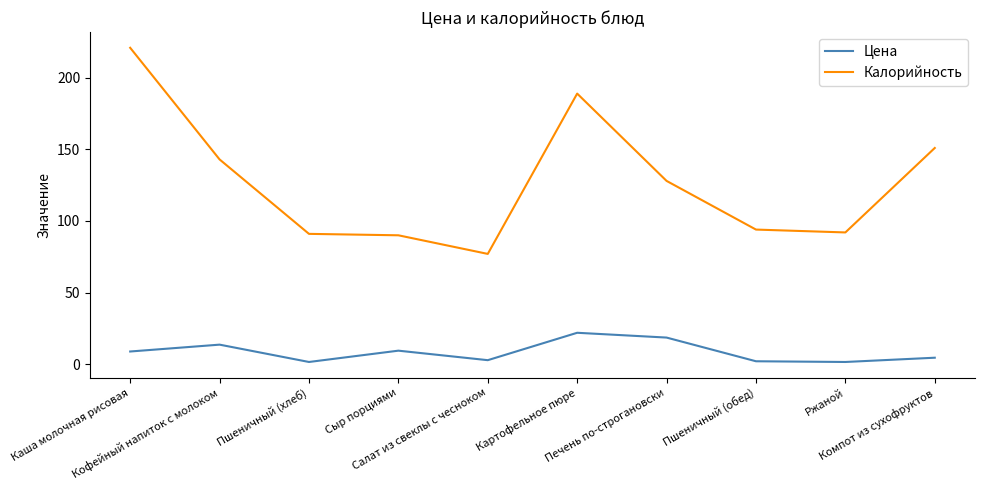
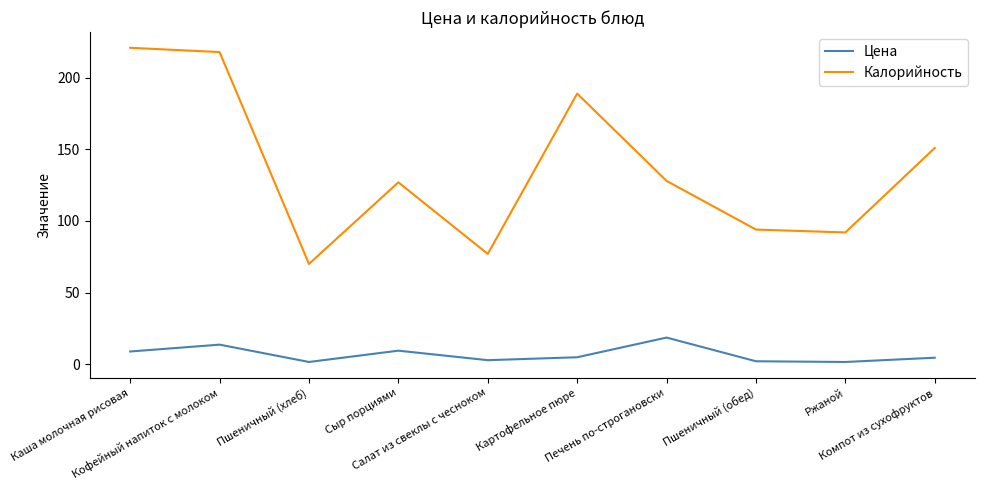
  {
    "Цена": {
      "Каша молочная рисовая": 9,
      "Кофейный напиток с молоком": 14,
      "Пшеничный (хлеб)": 2,
      "Сыр порциями": 9,
      "Салат из свеклы с чесноком": 3,
-     "Картофельное пюре": 22,
+     "Картофельное пюре": 5,
      "Печень по-строгановски": 19,
      "Пшеничный (обед)": 2,
      "Ржаной": 2,
      "Компот из сухофруктов": 4
    },
    "Калорийность": {
      "Каша молочная рисовая": 221,
-     "Кофейный напиток с молоком": 143,
-     "Пшеничный (хлеб)": 91,
-     "Сыр порциями": 90,
+     "Кофейный напиток с молоком": 218,
+     "Пшеничный (хлеб)": 70,
+     "Сыр порциями": 127,
      "Салат из свеклы с чесноком": 77,
      "Картофельное пюре": 189,
      "Печень по-строгановски": 128,
      "Пшеничный (обед)": 94,
      "Ржаной": 92,
      "Компот из сухофруктов": 151
    }
  }
